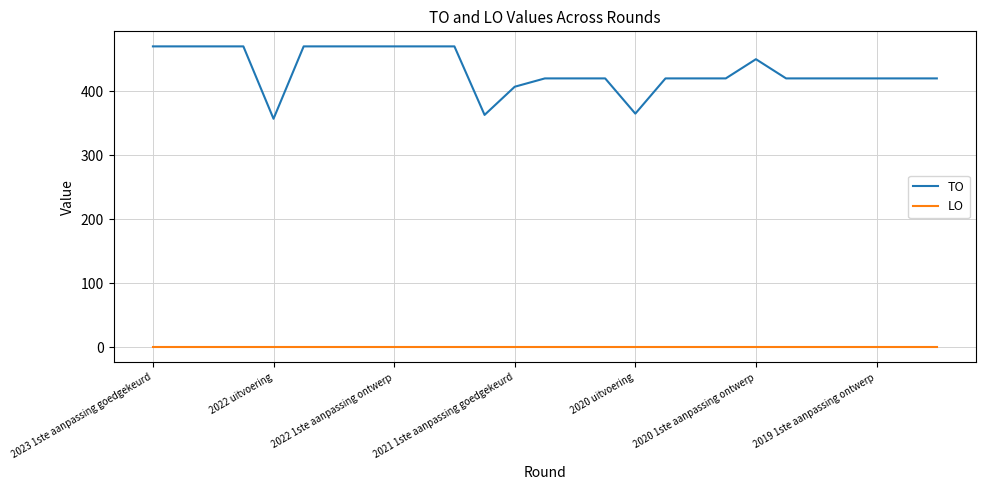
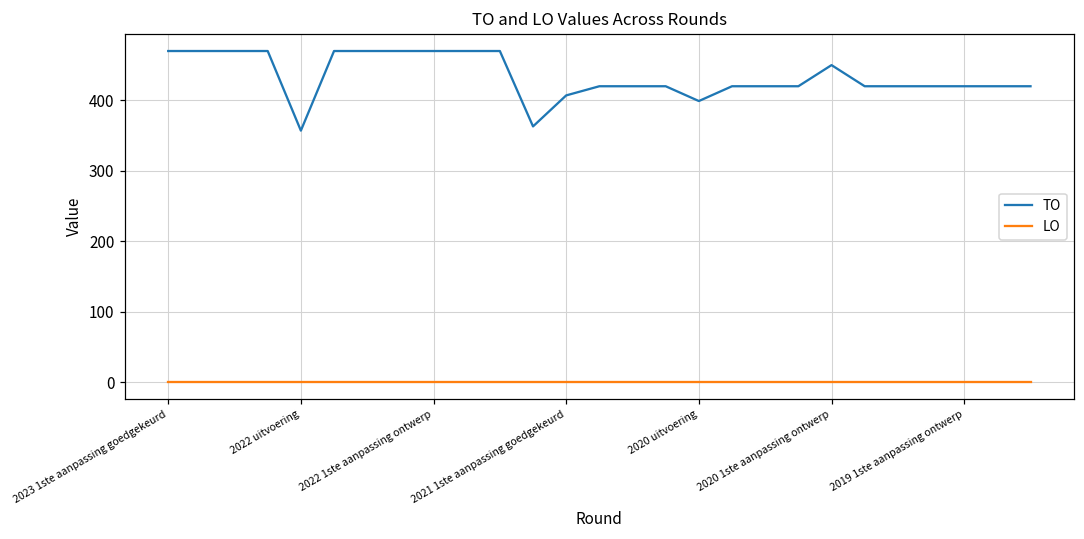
  {
    "TO": {
      "2023 1ste aanpassing goedgekeurd": 470,
      "2022 uitvoering": 360,
      "2022 1ste aanpassing ontwerp": 470,
      "2021 1ste aanpassing goedgekeurd": 410,
-     "2020 uitvoering": 370,
+     "2020 uitvoering": 400,
      "2020 1ste aanpassing ontwerp": 450,
      "2019 1ste aanpassing ontwerp": 420
    },
    "LO": {
      "2023 1ste aanpassing goedgekeurd": 0,
      "2022 uitvoering": 0,
      "2022 1ste aanpassing ontwerp": 0,
      "2021 1ste aanpassing goedgekeurd": 0,
      "2020 uitvoering": 0,
      "2020 1ste aanpassing ontwerp": 0,
      "2019 1ste aanpassing ontwerp": 0
    }
  }
